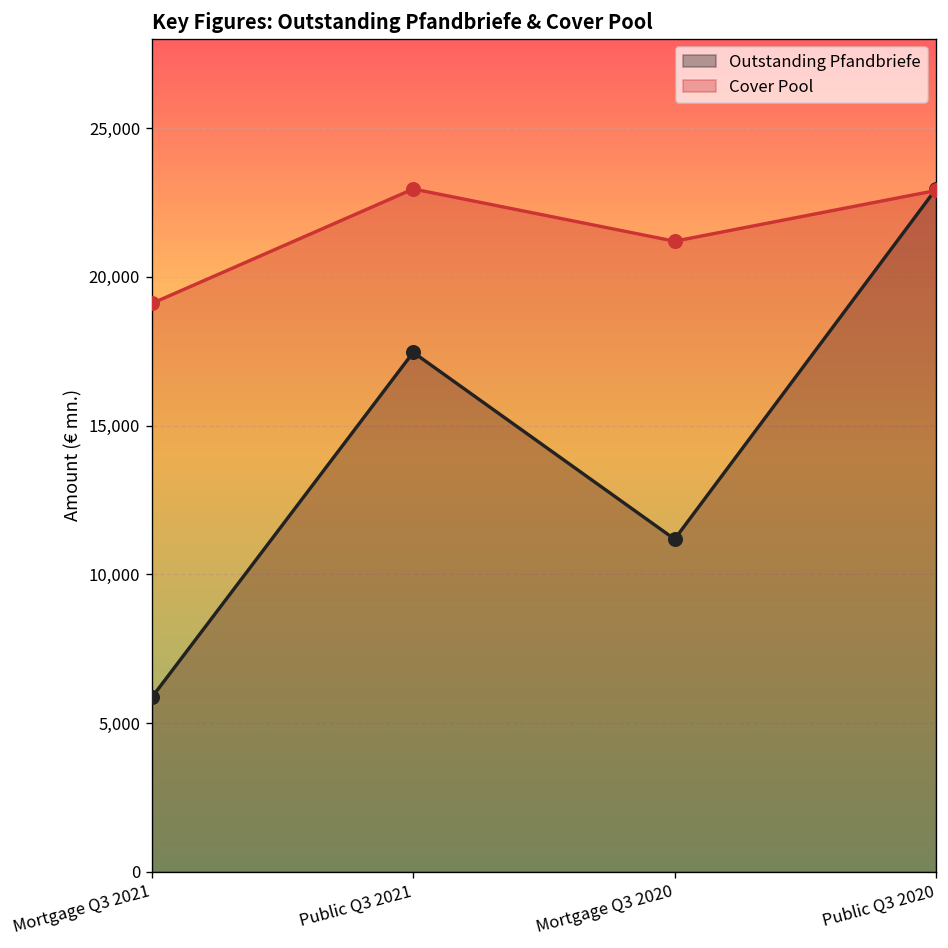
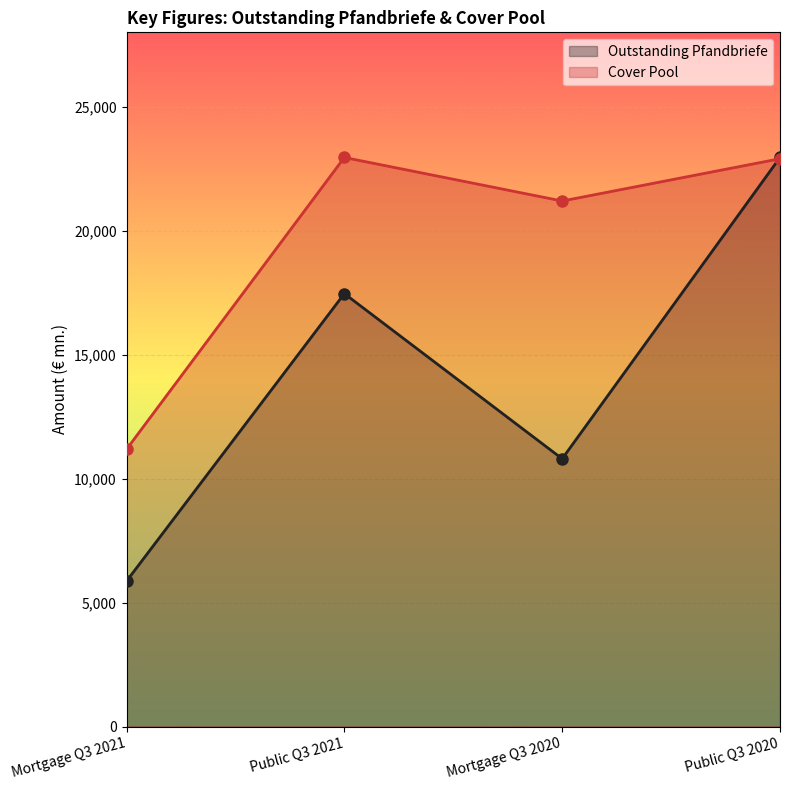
  {
    "Outstanding Pfandbriefe": {
      "Mortgage Q3 2021": "5,900",
      "Public Q3 2021": "17,500",
-     "Mortgage Q3 2020": "11,200"
+     "Mortgage Q3 2020": "10,800"
    },
    "Cover Pool": {
-     "Mortgage Q3 2021": "19,100",
+     "Mortgage Q3 2021": "11,200",
      "Public Q3 2021": "23,000",
      "Mortgage Q3 2020": "21,200"
    }
  }
